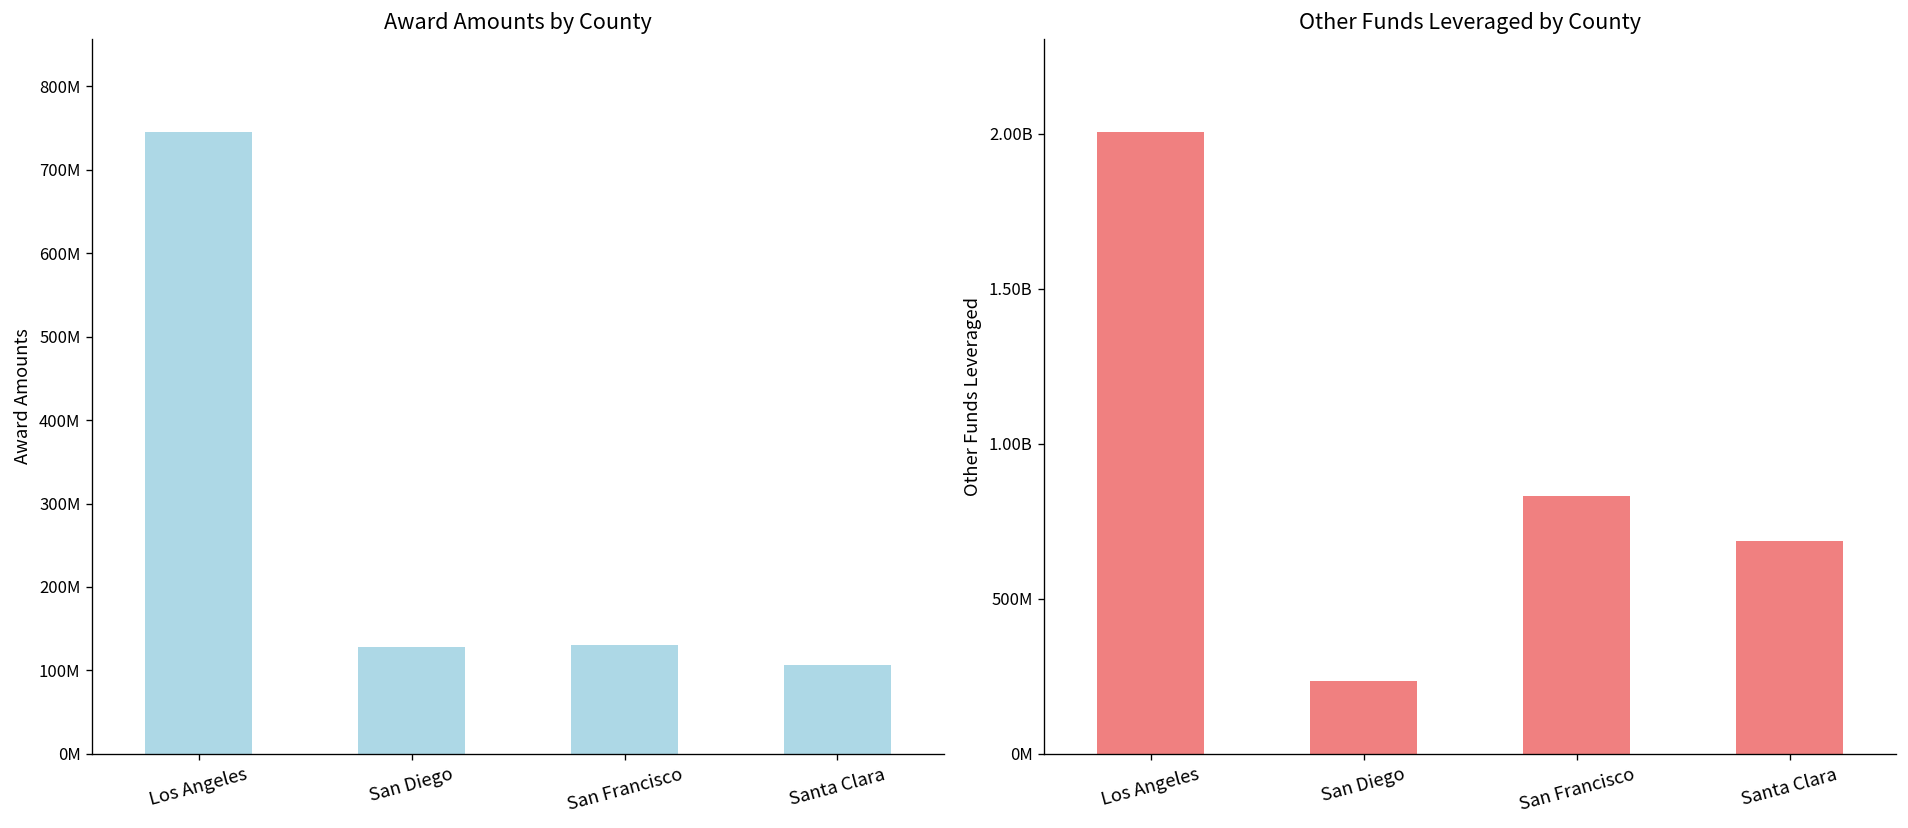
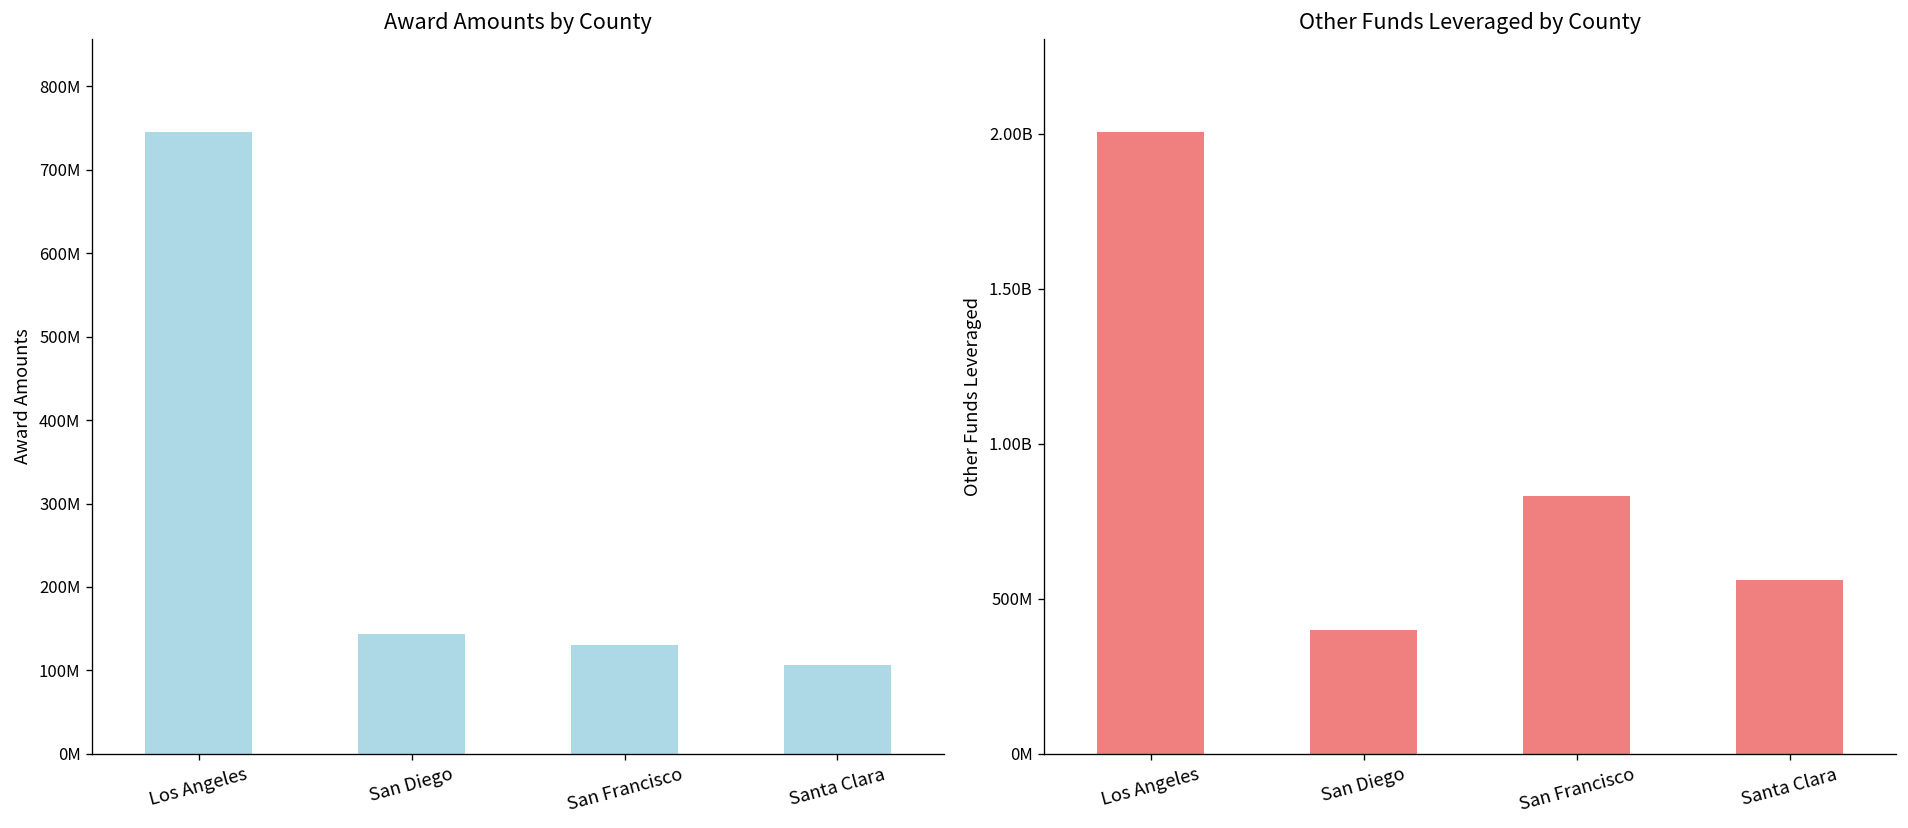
  {
    "Award Amounts by County": {
      "Los Angeles": 740000000,
-     "San Diego": 130000000,
+     "San Diego": 140000000,
      "San Francisco": 130000000,
      "Santa Clara": 110000000
    },
    "Other Funds Leveraged by County": {
      "Los Angeles": 2010000000,
-     "San Diego": 240000000,
+     "San Diego": 400000000,
      "San Francisco": 830000000,
-     "Santa Clara": 690000000
+     "Santa Clara": 560000000
    }
  }
